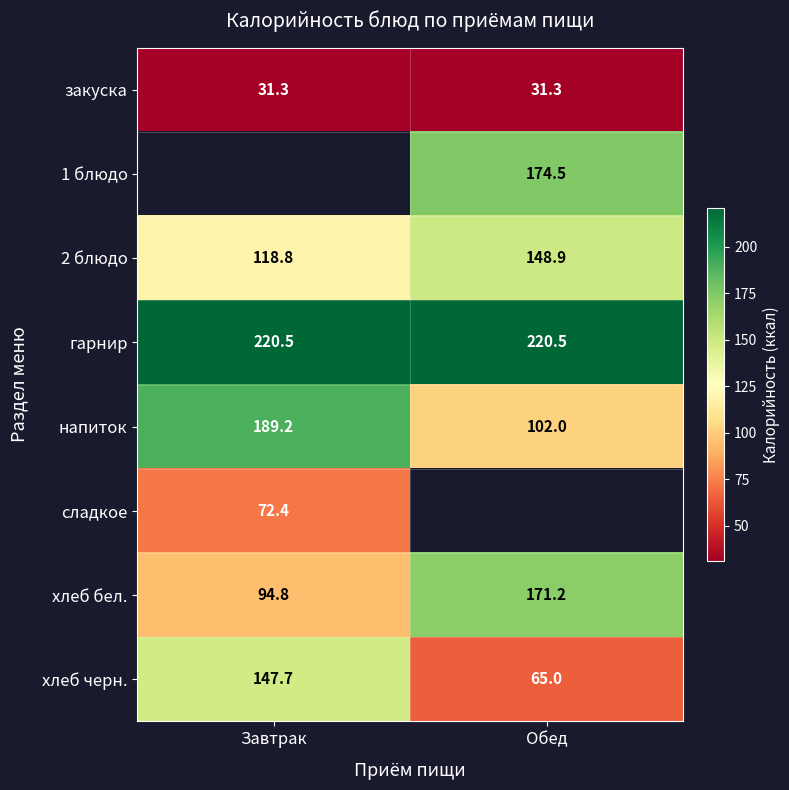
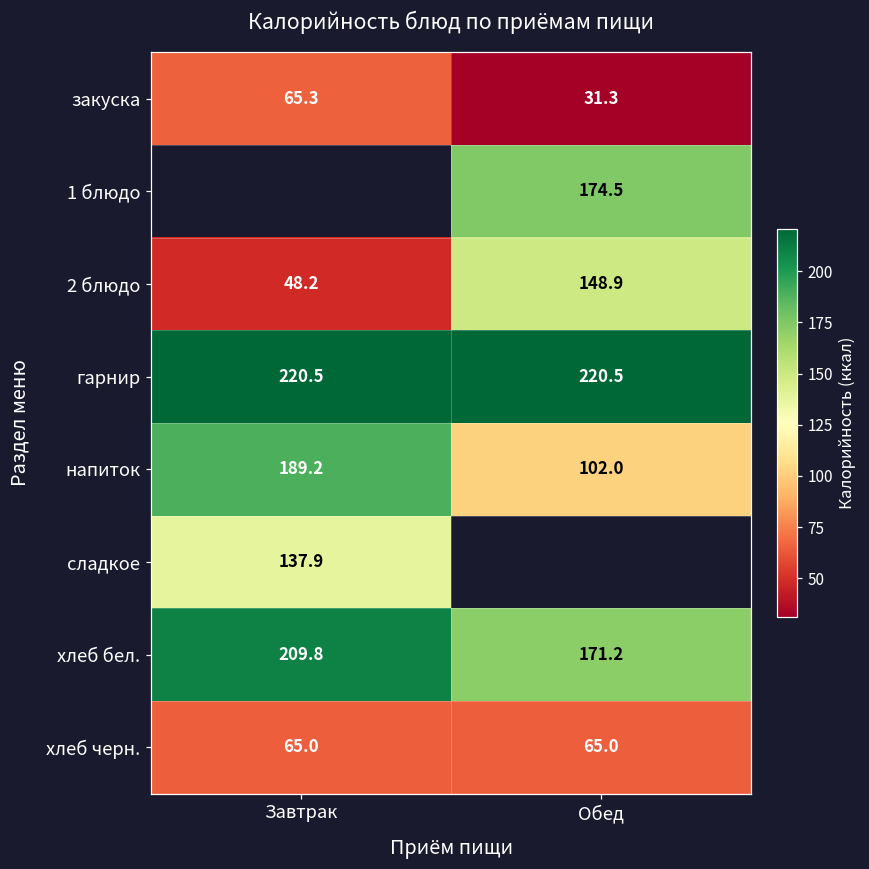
  {
    "закуска": {
-     "Завтрак": 31.3,
+     "Завтрак": 65.3,
      "Обед": 31.3
    },
    "1 блюдо": {
      "Обед": 174.5
    },
    "2 блюдо": {
-     "Завтрак": 118.8,
+     "Завтрак": 48.2,
      "Обед": 148.9
    },
    "гарнир": {
      "Завтрак": 220.5,
      "Обед": 220.5
    },
    "напиток": {
      "Завтрак": 189.2,
      "Обед": 102.0
    },
    "сладкое": {
-     "Завтрак": 72.4
+     "Завтрак": 137.9
    },
    "хлеб бел.": {
-     "Завтрак": 94.8,
+     "Завтрак": 209.8,
      "Обед": 171.2
    },
    "хлеб черн.": {
-     "Завтрак": 147.7,
+     "Завтрак": 65.0,
      "Обед": 65.0
    }
  }
